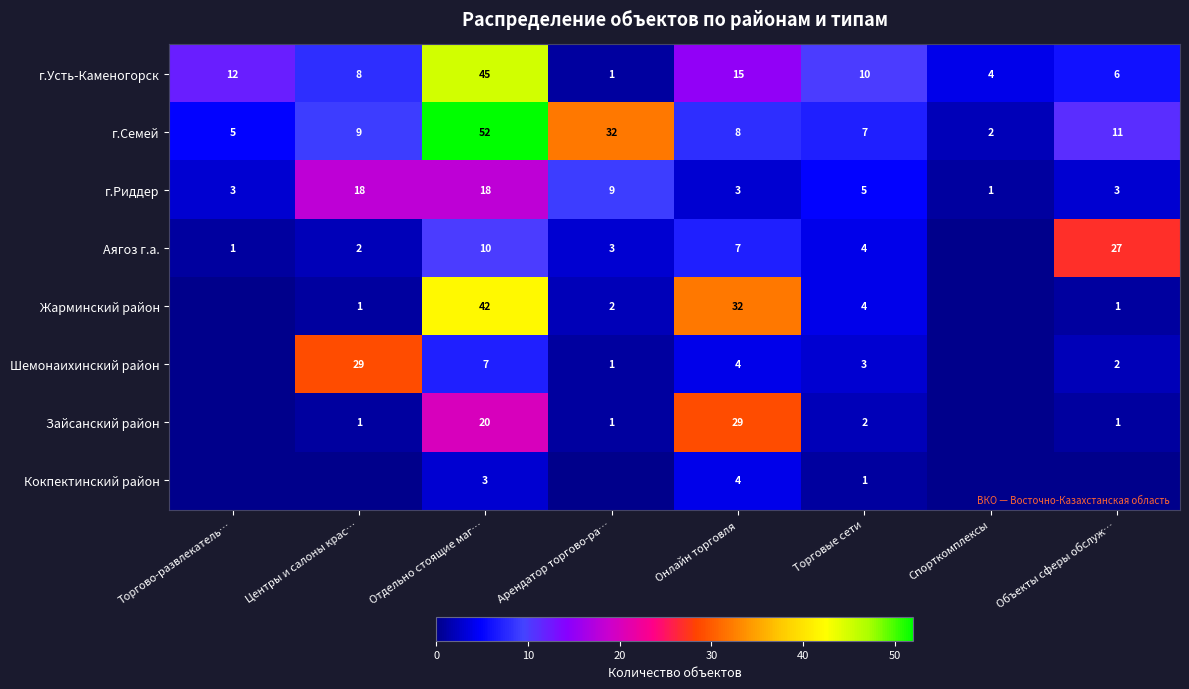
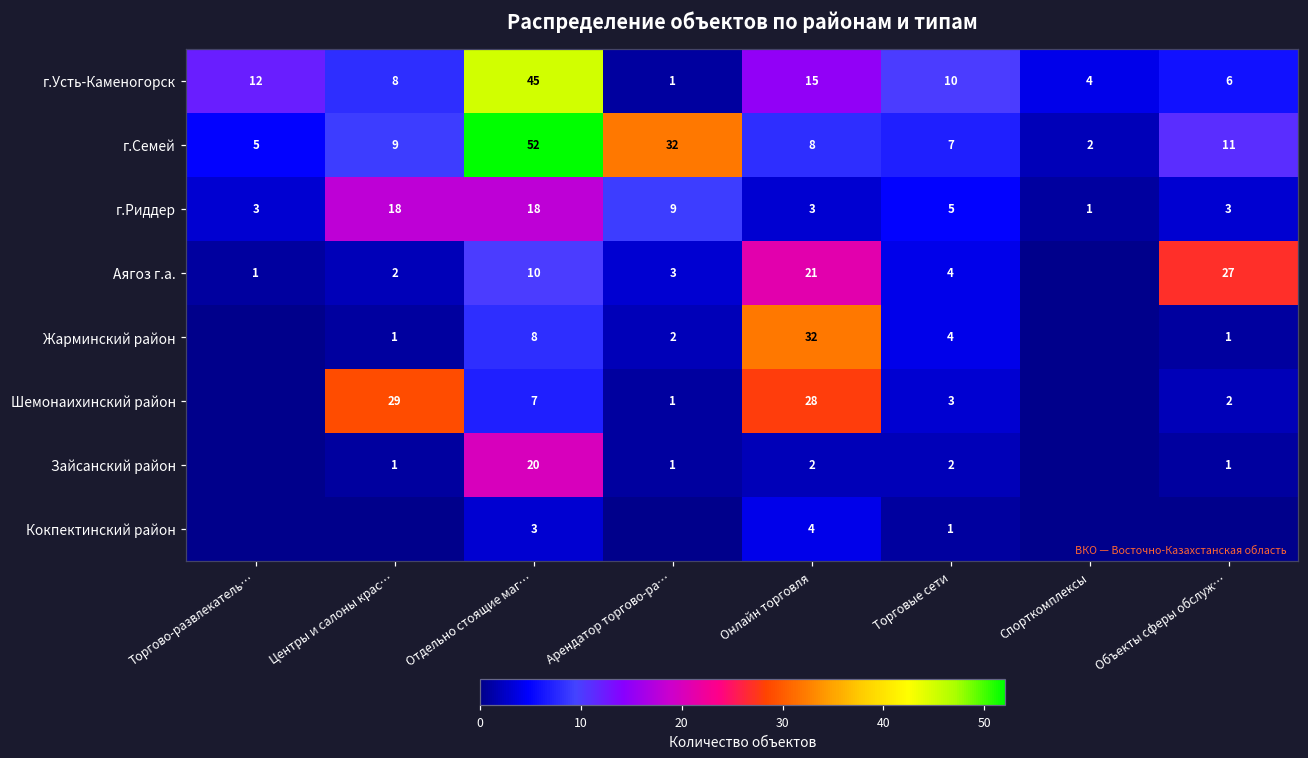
  {
    "г.Усть-Каменогорск": {
      "Торгово-развлекатель…": 12,
      "Центры и салоны крас…": 8,
      "Отдельно стоящие маг…": 45,
      "Арендатор торгово-ра…": 1,
      "Онлайн торговля": 15,
      "Торговые сети": 10,
      "Спорткомплексы": 4,
      "Объекты сферы обслуж…": 6
    },
    "г.Семей": {
      "Торгово-развлекатель…": 5,
      "Центры и салоны крас…": 9,
      "Отдельно стоящие маг…": 52,
      "Арендатор торгово-ра…": 32,
      "Онлайн торговля": 8,
      "Торговые сети": 7,
      "Спорткомплексы": 2,
      "Объекты сферы обслуж…": 11
    },
    "г.Риддер": {
      "Торгово-развлекатель…": 3,
      "Центры и салоны крас…": 18,
      "Отдельно стоящие маг…": 18,
      "Арендатор торгово-ра…": 9,
      "Онлайн торговля": 3,
      "Торговые сети": 5,
      "Спорткомплексы": 1,
      "Объекты сферы обслуж…": 3
    },
    "Аягоз г.а.": {
      "Торгово-развлекатель…": 1,
      "Центры и салоны крас…": 2,
      "Отдельно стоящие маг…": 10,
      "Арендатор торгово-ра…": 3,
-     "Онлайн торговля": 7,
+     "Онлайн торговля": 21,
      "Торговые сети": 4,
      "Объекты сферы обслуж…": 27
    },
    "Жарминский район": {
      "Центры и салоны крас…": 1,
-     "Отдельно стоящие маг…": 42,
+     "Отдельно стоящие маг…": 8,
      "Арендатор торгово-ра…": 2,
      "Онлайн торговля": 32,
      "Торговые сети": 4,
      "Объекты сферы обслуж…": 1
    },
    "Шемонаихинский район": {
      "Центры и салоны крас…": 29,
      "Отдельно стоящие маг…": 7,
      "Арендатор торгово-ра…": 1,
-     "Онлайн торговля": 4,
+     "Онлайн торговля": 28,
      "Торговые сети": 3,
      "Объекты сферы обслуж…": 2
    },
    "Зайсанский район": {
      "Центры и салоны крас…": 1,
      "Отдельно стоящие маг…": 20,
      "Арендатор торгово-ра…": 1,
-     "Онлайн торговля": 29,
+     "Онлайн торговля": 2,
      "Торговые сети": 2,
      "Объекты сферы обслуж…": 1
    },
    "Кокпектинский район": {
      "Отдельно стоящие маг…": 3,
      "Онлайн торговля": 4,
      "Торговые сети": 1
    }
  }
